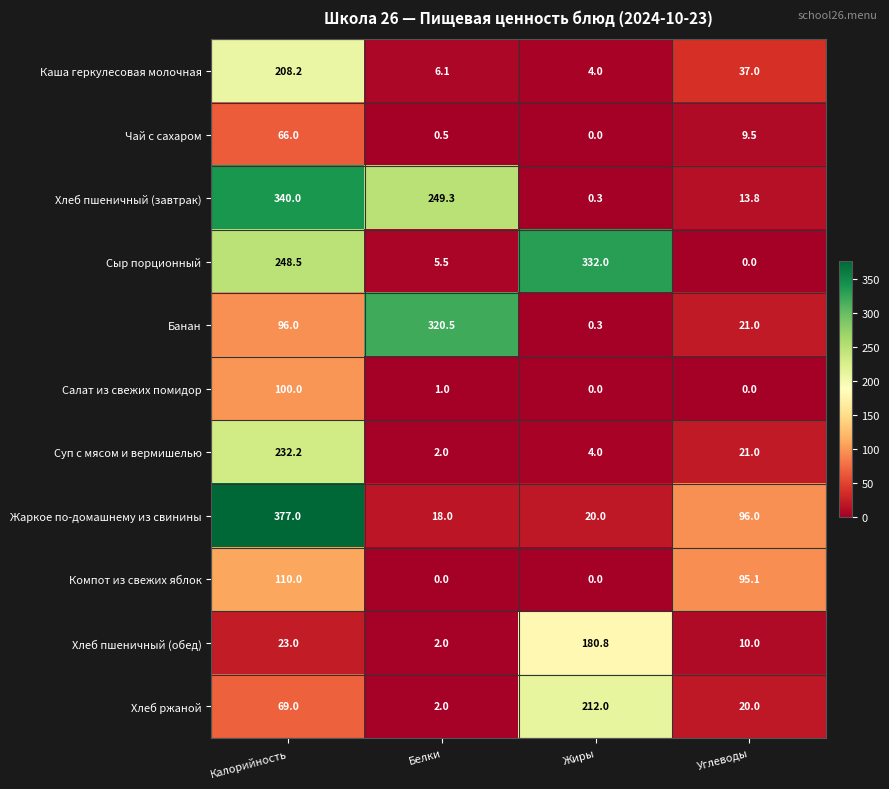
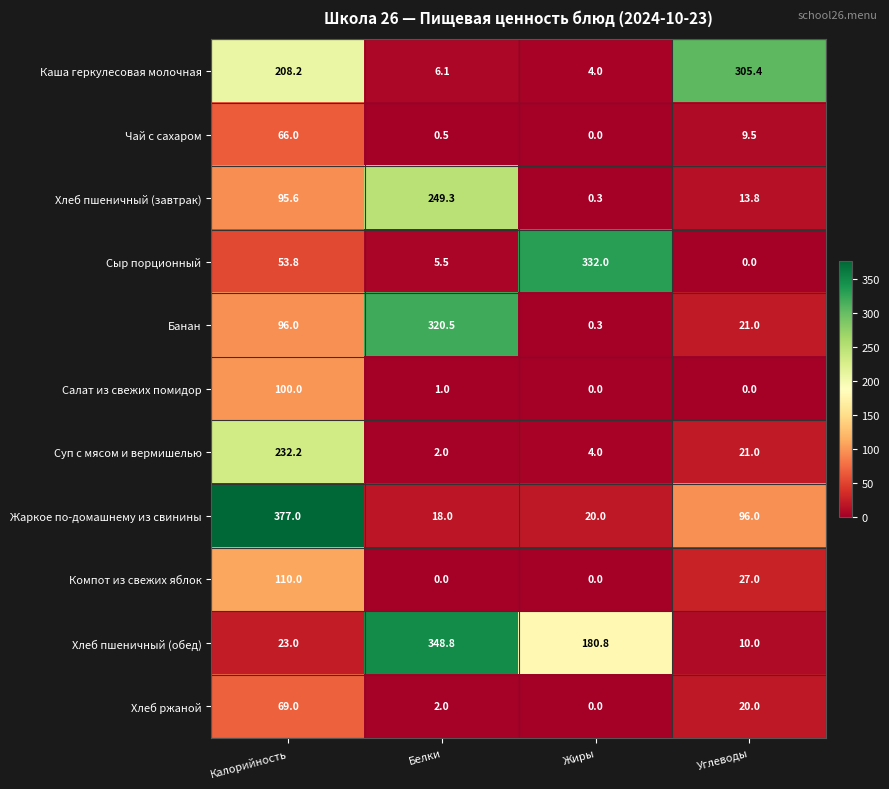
  {
    "Каша геркулесовая молочная": {
      "Калорийность": 208.2,
      "Белки": 6.1,
      "Жиры": 4.0,
-     "Углеводы": 37.0
+     "Углеводы": 305.4
    },
    "Чай с сахаром": {
      "Калорийность": 66.0,
      "Белки": 0.5,
      "Жиры": 0.0,
      "Углеводы": 9.5
    },
    "Хлеб пшеничный (завтрак)": {
-     "Калорийность": 340.0,
+     "Калорийность": 95.6,
      "Белки": 249.3,
      "Жиры": 0.3,
      "Углеводы": 13.8
    },
    "Сыр порционный": {
-     "Калорийность": 248.5,
+     "Калорийность": 53.8,
      "Белки": 5.5,
      "Жиры": 332.0,
      "Углеводы": 0.0
    },
    "Банан": {
      "Калорийность": 96.0,
      "Белки": 320.5,
      "Жиры": 0.3,
      "Углеводы": 21.0
    },
    "Салат из свежих помидор": {
      "Калорийность": 100.0,
      "Белки": 1.0,
      "Жиры": 0.0,
      "Углеводы": 0.0
    },
    "Суп с мясом и вермишелью": {
      "Калорийность": 232.2,
      "Белки": 2.0,
      "Жиры": 4.0,
      "Углеводы": 21.0
    },
    "Жаркое по-домашнему из свинины": {
      "Калорийность": 377.0,
      "Белки": 18.0,
      "Жиры": 20.0,
      "Углеводы": 96.0
    },
    "Компот из свежих яблок": {
      "Калорийность": 110.0,
      "Белки": 0.0,
      "Жиры": 0.0,
-     "Углеводы": 95.1
+     "Углеводы": 27.0
    },
    "Хлеб пшеничный (обед)": {
      "Калорийность": 23.0,
-     "Белки": 2.0,
+     "Белки": 348.8,
      "Жиры": 180.8,
      "Углеводы": 10.0
    },
    "Хлеб ржаной": {
      "Калорийность": 69.0,
      "Белки": 2.0,
-     "Жиры": 212.0,
+     "Жиры": 0.0,
      "Углеводы": 20.0
    }
  }
